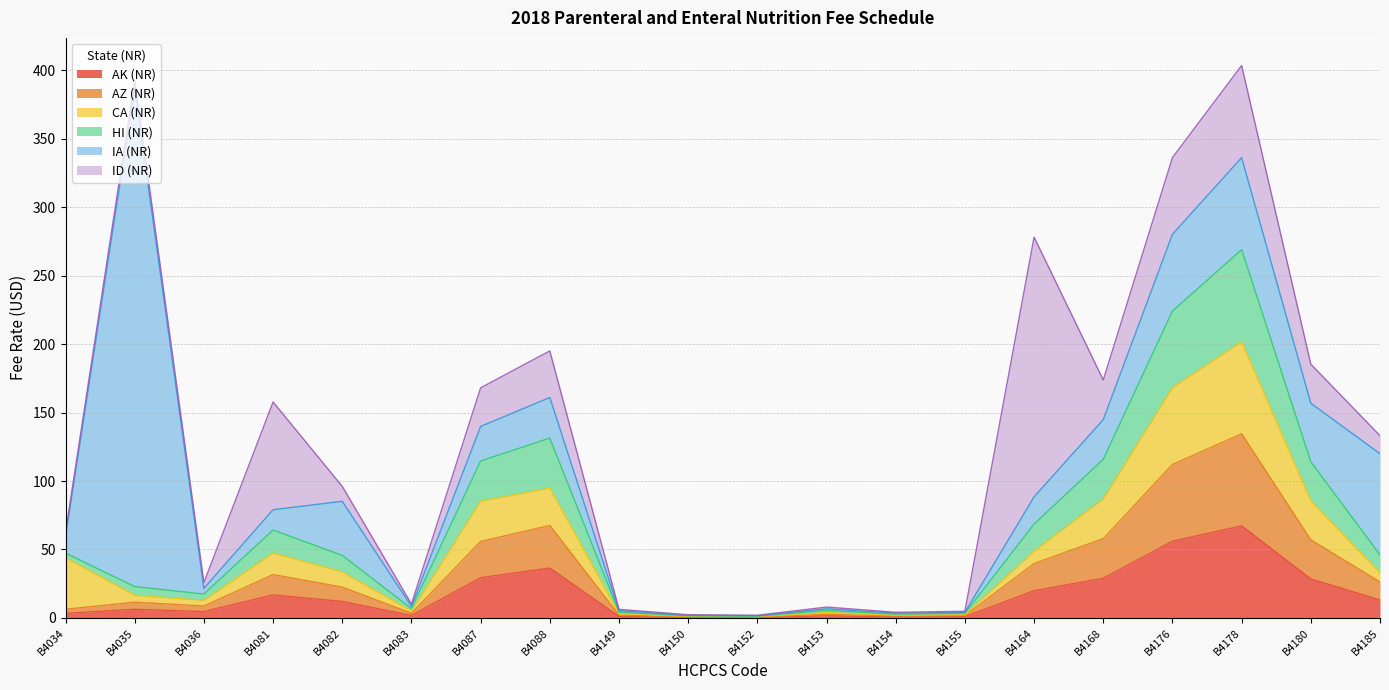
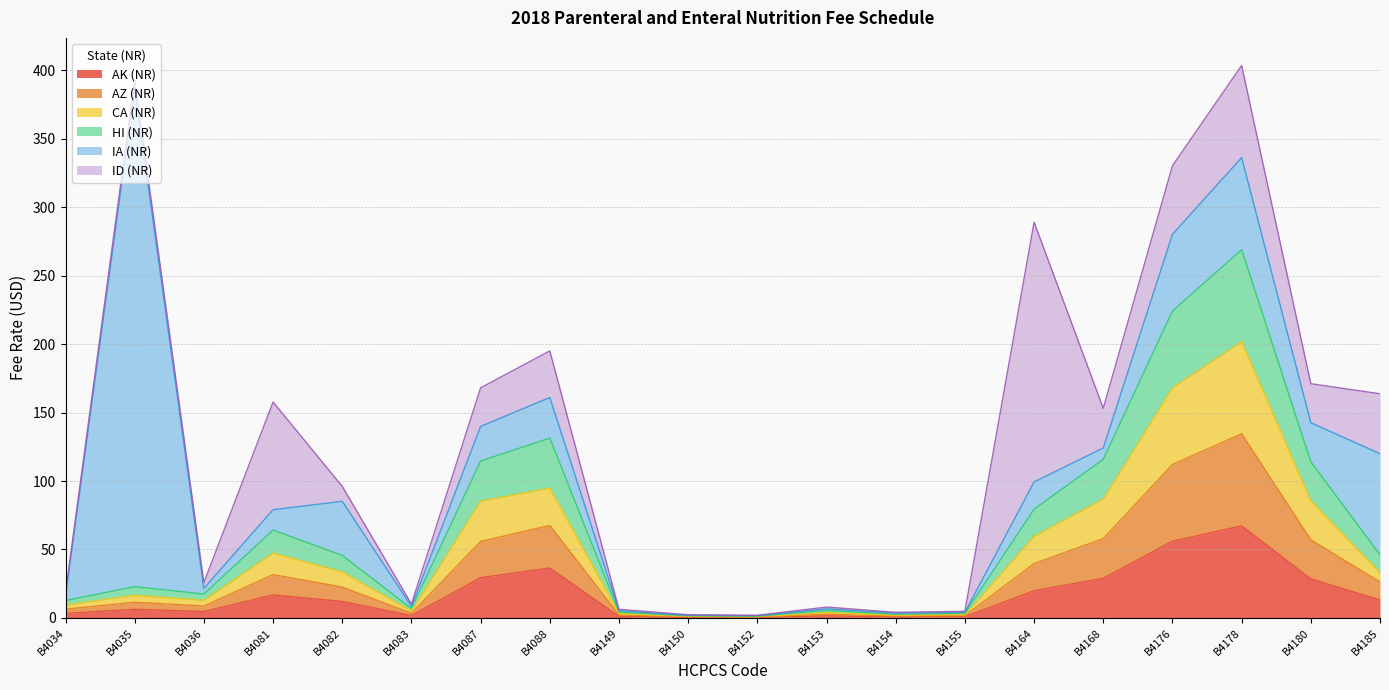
  {
    "CA (NR)": {
-     "B4034": 38,
+     "B4034": 3,
      "B4035": 5,
      "B4036": 4,
      "B4081": 16,
      "B4082": 11,
      "B4087": 29,
      "B4088": 27,
-     "B4164": 9,
+     "B4164": 20,
      "B4168": 29,
      "B4176": 56,
      "B4178": 67,
      "B4180": 29,
      "B4185": 7
    },
    "HI (NR)": {
      "B4034": 3,
      "B4035": 6,
      "B4036": 5,
      "B4081": 17,
      "B4082": 12,
      "B4087": 29,
      "B4088": 36,
      "B4164": 20,
      "B4168": 29,
      "B4176": 56,
      "B4178": 67,
      "B4180": 29,
      "B4185": 13
    },
    "IA (NR)": {
-     "B4034": 12,
+     "B4034": 3,
      "B4036": 4,
      "B4081": 15,
      "B4082": 40,
      "B4087": 25,
      "B4088": 30,
      "B4164": 20,
-     "B4168": 29,
+     "B4168": 8,
      "B4176": 56,
      "B4178": 67,
-     "B4180": 43,
+     "B4180": 29,
      "B4185": 74
    },
    "ID (NR)": {
      "B4034": 3,
      "B4036": 4,
      "B4081": 79,
      "B4082": 11,
      "B4087": 28,
      "B4088": 34,
      "B4164": 190,
      "B4168": 29,
-     "B4176": 56,
+     "B4176": 50,
      "B4178": 67,
      "B4180": 29,
-     "B4185": 13
+     "B4185": 44
    }
  }
